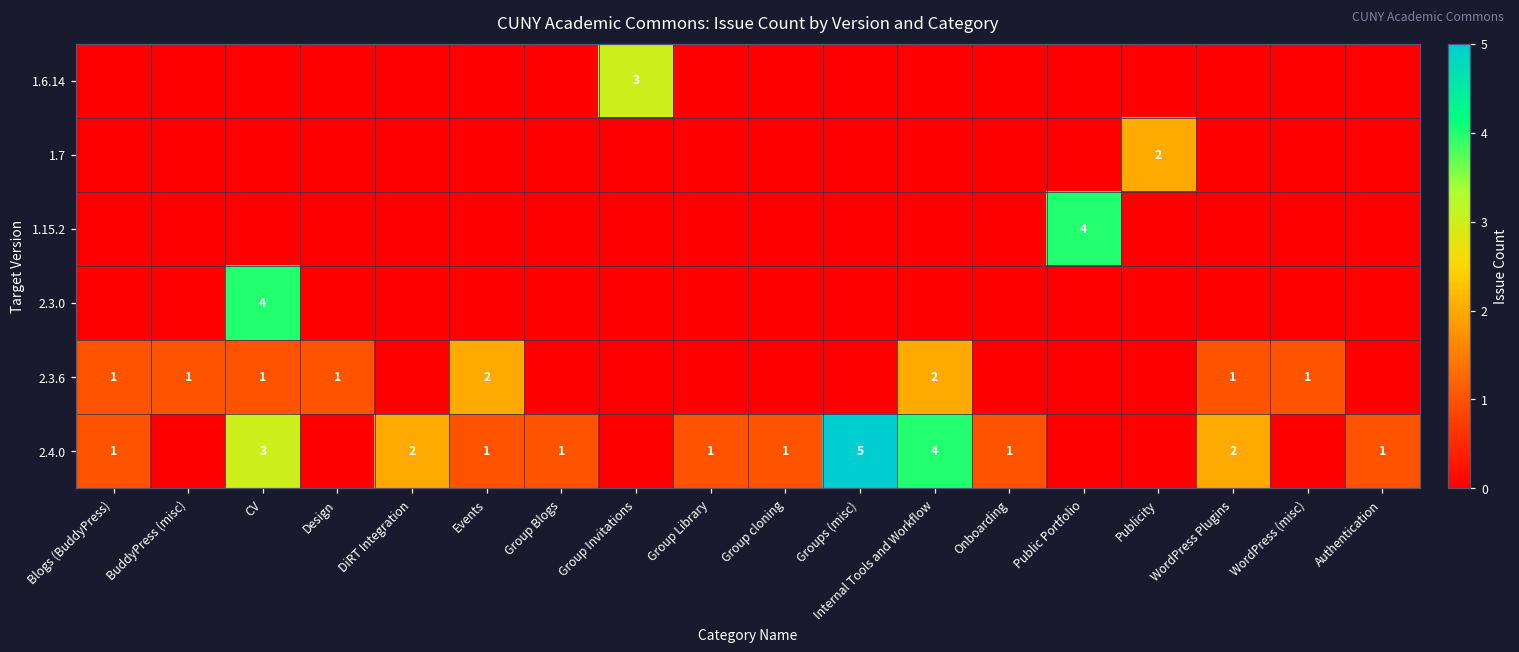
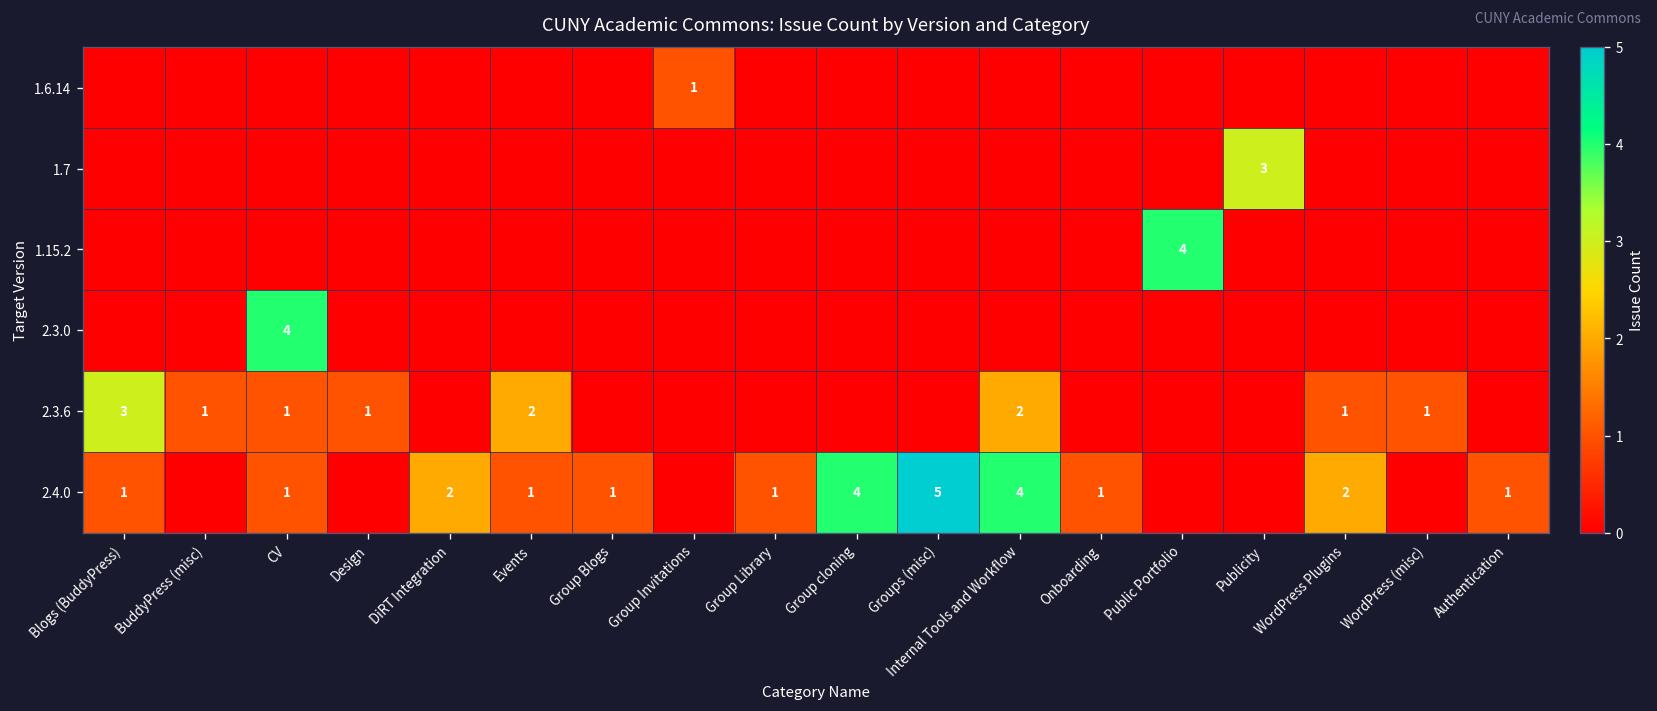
  {
    "1.6.14": {
-     "Group Invitations": 3
+     "Group Invitations": 1
    },
    "1.7": {
-     "Publicity": 2
+     "Publicity": 3
    },
    "1.15.2": {
      "Public Portfolio": 4
    },
    "2.3.0": {
      "CV": 4
    },
    "2.3.6": {
-     "Blogs (BuddyPress)": 1,
+     "Blogs (BuddyPress)": 3,
      "BuddyPress (misc)": 1,
      "CV": 1,
      "Design": 1,
      "Events": 2,
      "Internal Tools and Workflow": 2,
      "WordPress Plugins": 1,
      "WordPress (misc)": 1
    },
    "2.4.0": {
      "Blogs (BuddyPress)": 1,
-     "CV": 3,
+     "CV": 1,
      "DiRT Integration": 2,
      "Events": 1,
      "Group Blogs": 1,
      "Group Library": 1,
-     "Group cloning": 1,
+     "Group cloning": 4,
      "Groups (misc)": 5,
      "Internal Tools and Workflow": 4,
      "Onboarding": 1,
      "WordPress Plugins": 2,
      "Authentication": 1
    }
  }
